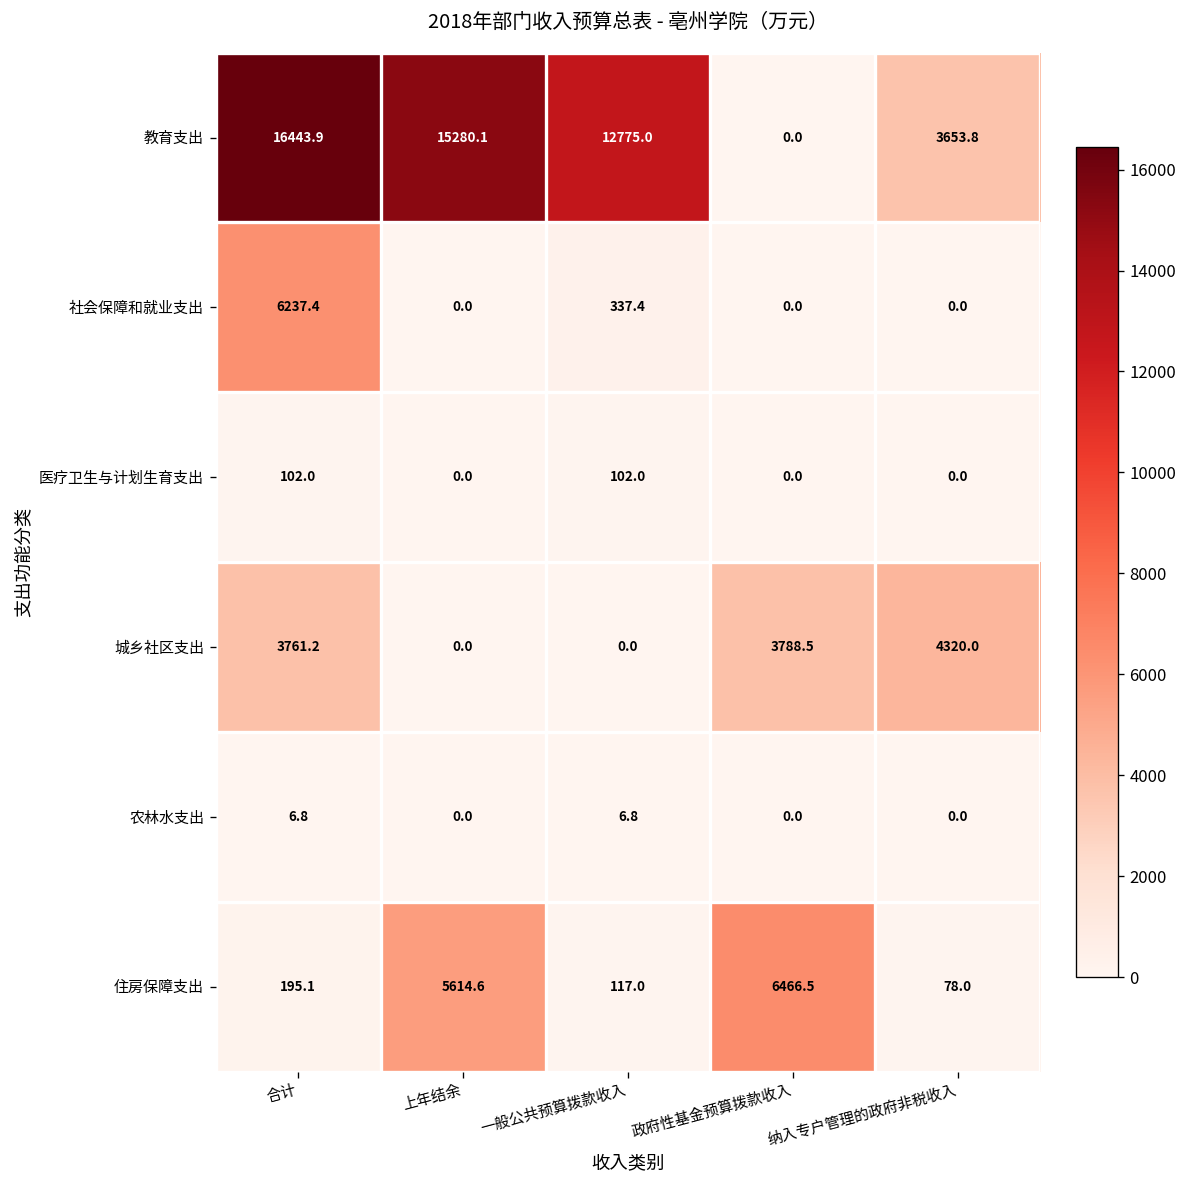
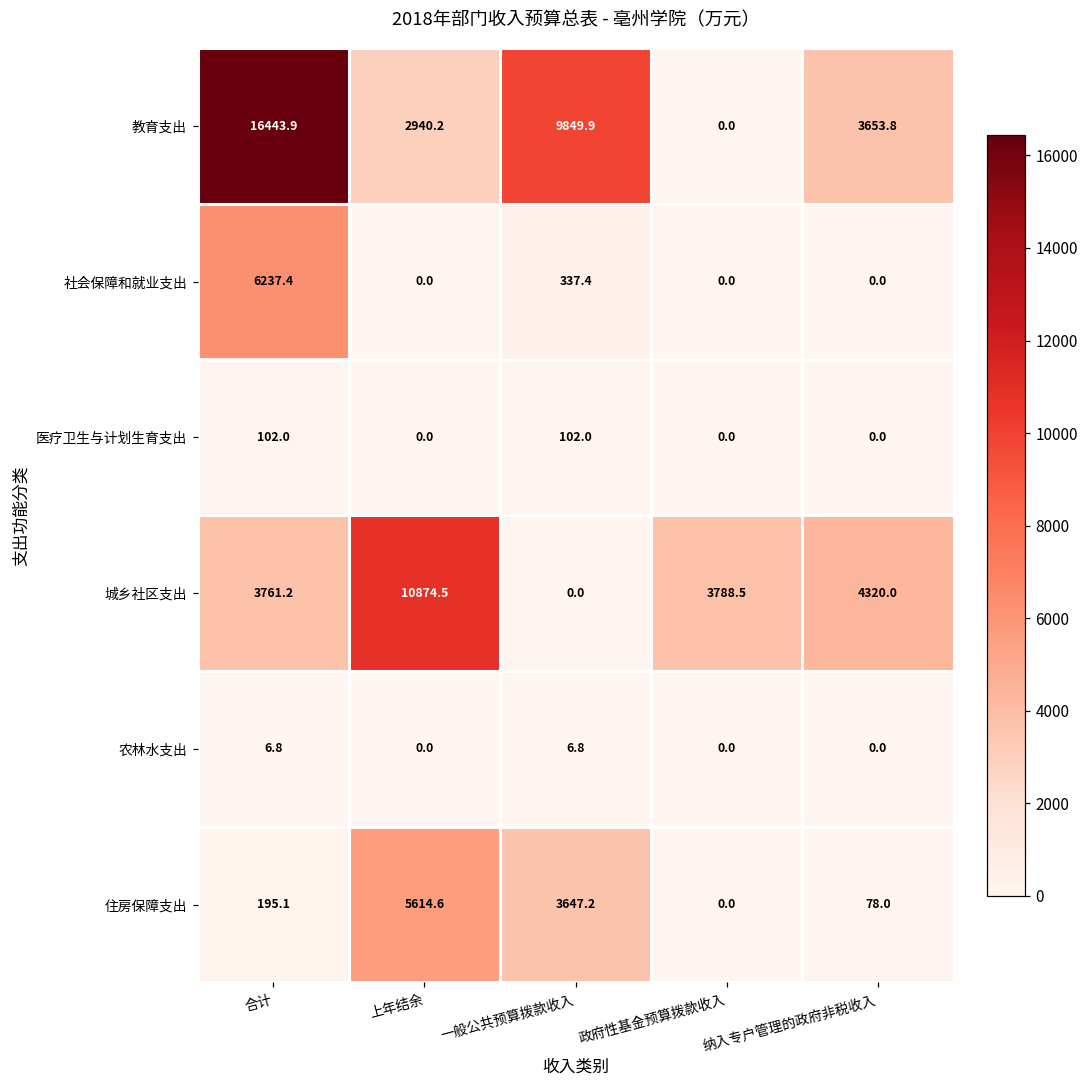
  {
    "教育支出": {
      "合计": 16443.9,
-     "上年结余": 15280.1,
-     "一般公共预算拨款收入": 12775.0,
+     "上年结余": 2940.2,
+     "一般公共预算拨款收入": 9849.9,
      "政府性基金预算拨款收入": 0.0,
      "纳入专户管理的政府非税收入": 3653.8
    },
    "社会保障和就业支出": {
      "合计": 6237.4,
      "上年结余": 0.0,
      "一般公共预算拨款收入": 337.4,
      "政府性基金预算拨款收入": 0.0,
      "纳入专户管理的政府非税收入": 0.0
    },
    "医疗卫生与计划生育支出": {
      "合计": 102.0,
      "上年结余": 0.0,
      "一般公共预算拨款收入": 102.0,
      "政府性基金预算拨款收入": 0.0,
      "纳入专户管理的政府非税收入": 0.0
    },
    "城乡社区支出": {
      "合计": 3761.2,
-     "上年结余": 0.0,
+     "上年结余": 10874.5,
      "一般公共预算拨款收入": 0.0,
      "政府性基金预算拨款收入": 3788.5,
      "纳入专户管理的政府非税收入": 4320.0
    },
    "农林水支出": {
      "合计": 6.8,
      "上年结余": 0.0,
      "一般公共预算拨款收入": 6.8,
      "政府性基金预算拨款收入": 0.0,
      "纳入专户管理的政府非税收入": 0.0
    },
    "住房保障支出": {
      "合计": 195.1,
      "上年结余": 5614.6,
-     "一般公共预算拨款收入": 117.0,
-     "政府性基金预算拨款收入": 6466.5,
+     "一般公共预算拨款收入": 3647.2,
+     "政府性基金预算拨款收入": 0.0,
      "纳入专户管理的政府非税收入": 78.0
    }
  }
